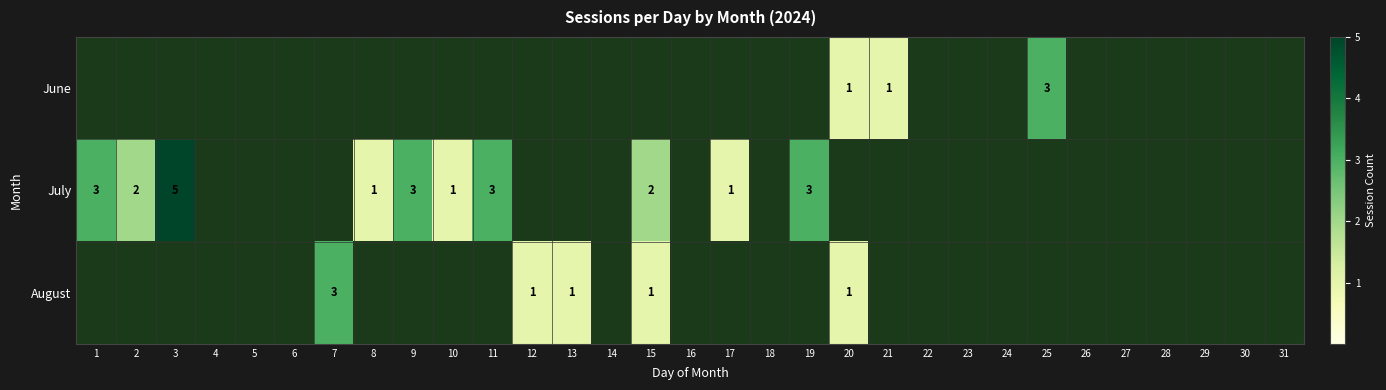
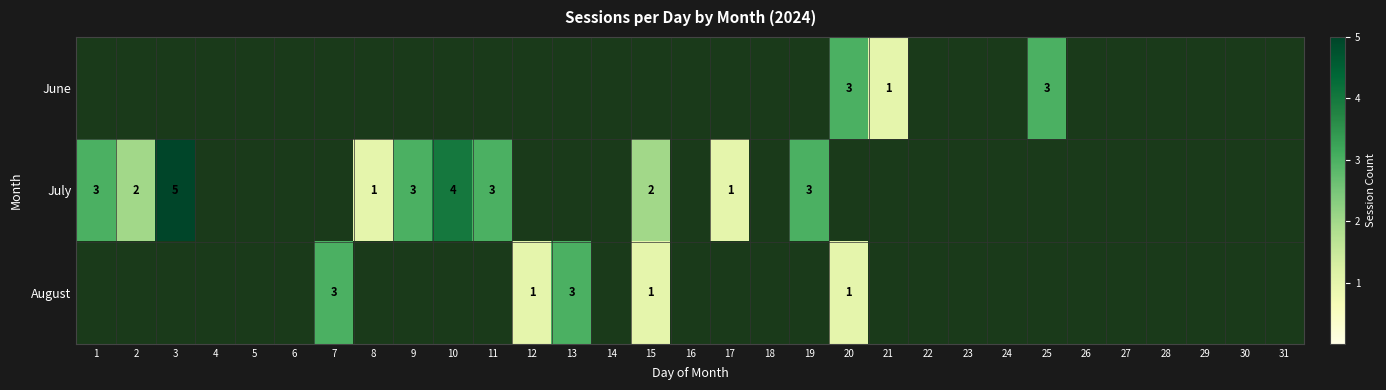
  {
    "June": {
-     "20": 1,
+     "20": 3,
      "21": 1,
      "25": 3
    },
    "July": {
      "1": 3,
      "2": 2,
      "3": 5,
      "8": 1,
      "9": 3,
-     "10": 1,
+     "10": 4,
      "11": 3,
      "15": 2,
      "17": 1,
      "19": 3
    },
    "August": {
      "7": 3,
      "12": 1,
-     "13": 1,
+     "13": 3,
      "15": 1,
      "20": 1
    }
  }
